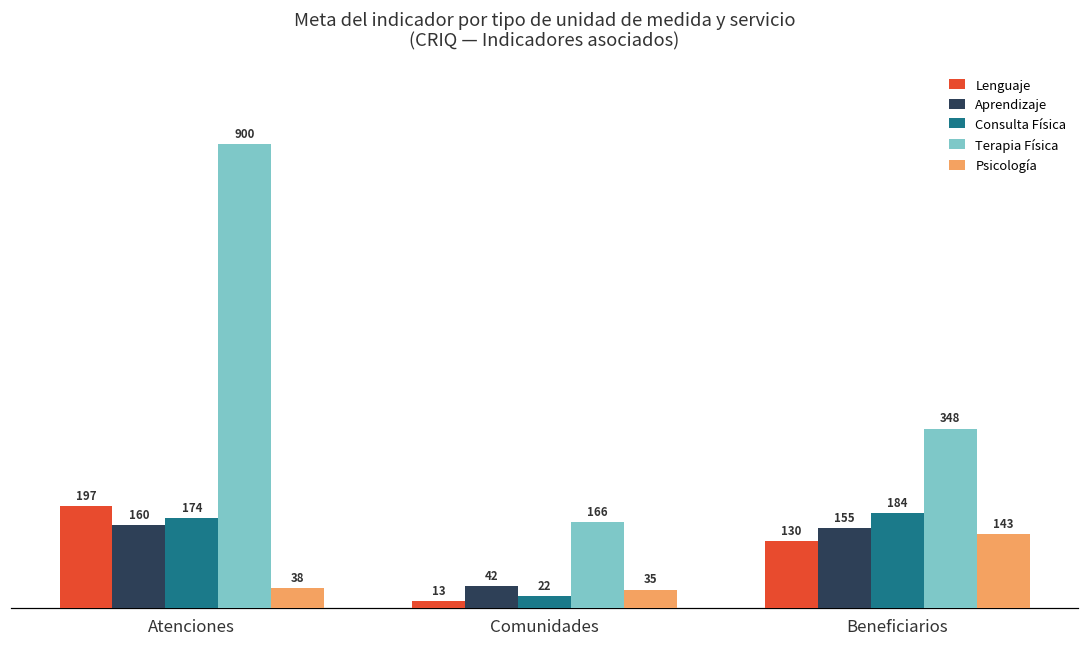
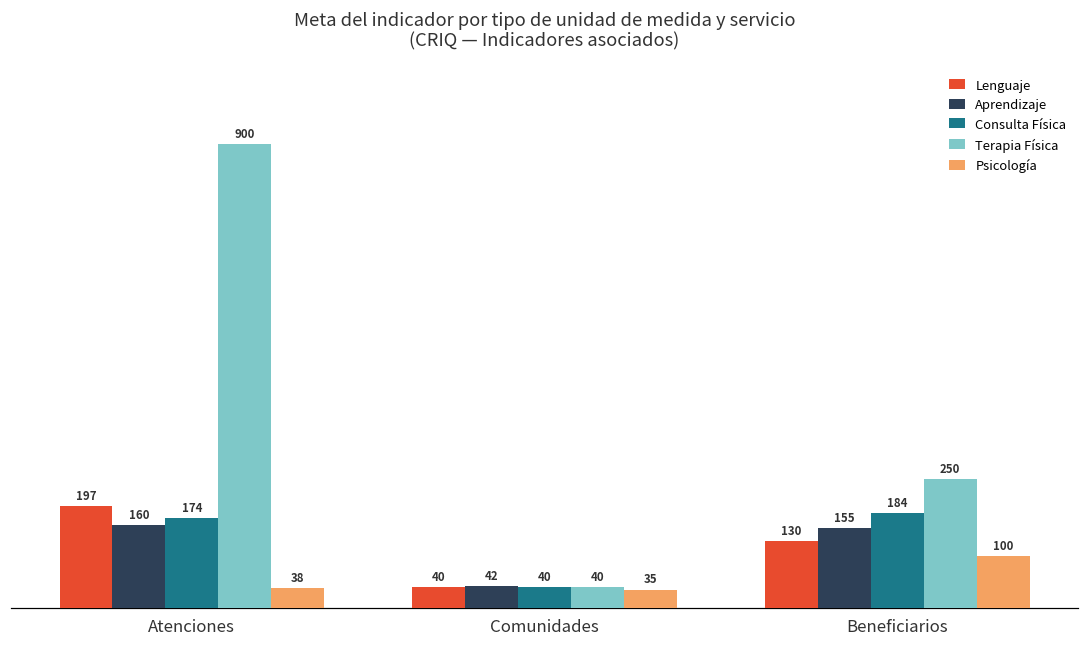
  {
    "Lenguaje": {
      "Atenciones": 197,
-     "Comunidades": 13,
+     "Comunidades": 40,
      "Beneficiarios": 130
    },
    "Aprendizaje": {
      "Atenciones": 160,
      "Comunidades": 42,
      "Beneficiarios": 155
    },
    "Consulta Física": {
      "Atenciones": 174,
-     "Comunidades": 22,
+     "Comunidades": 40,
      "Beneficiarios": 184
    },
    "Terapia Física": {
      "Atenciones": 900,
-     "Comunidades": 166,
-     "Beneficiarios": 348
+     "Comunidades": 40,
+     "Beneficiarios": 250
    },
    "Psicología": {
      "Atenciones": 38,
      "Comunidades": 35,
-     "Beneficiarios": 143
+     "Beneficiarios": 100
    }
  }
